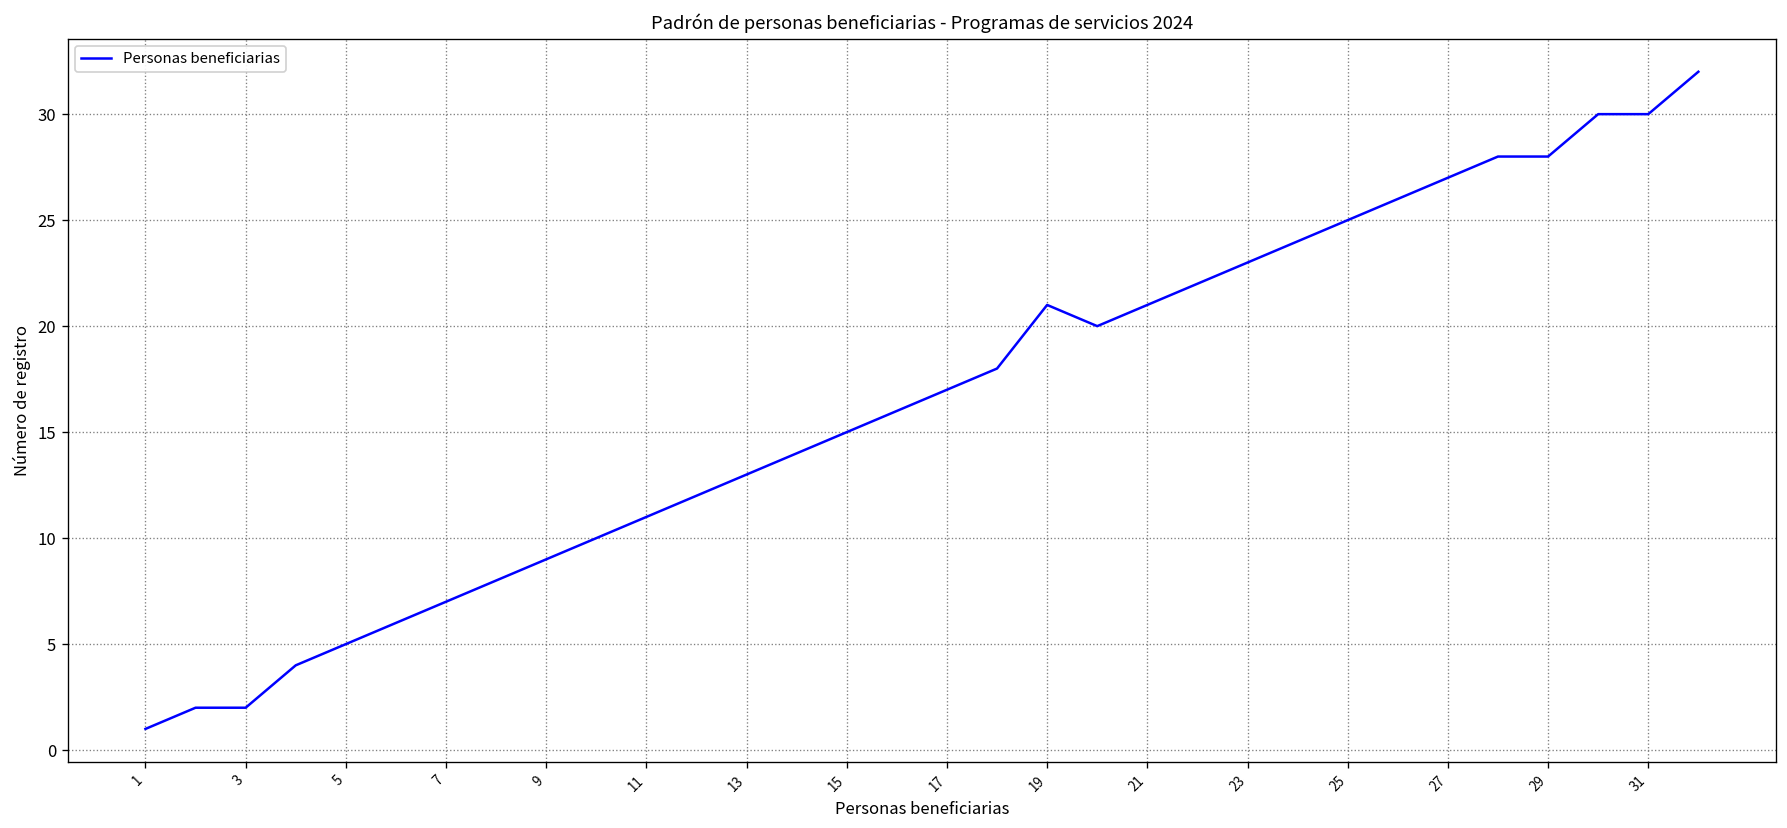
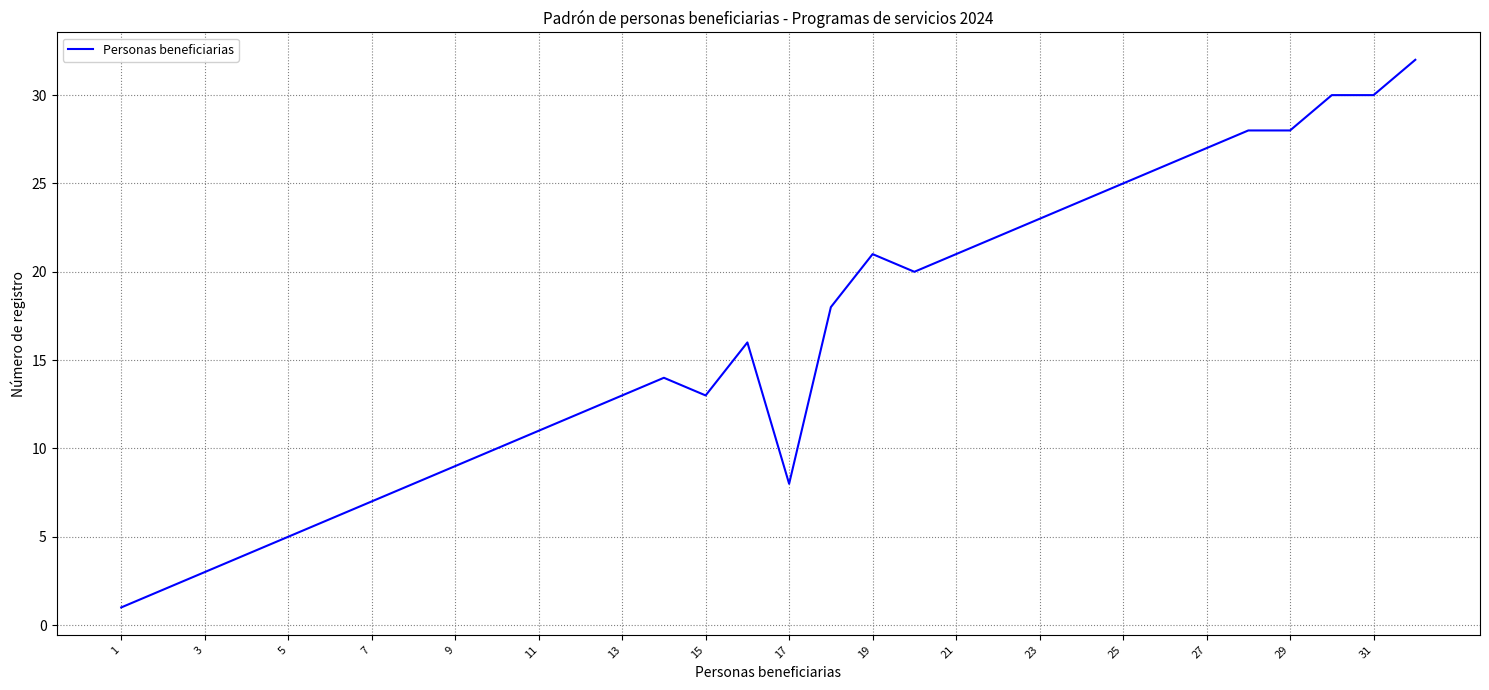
  {
    "1": 1,
-   "3": 2,
+   "3": 3,
    "5": 5,
    "7": 7,
    "9": 9,
    "11": 11,
    "13": 13,
-   "15": 15,
-   "17": 17,
+   "15": 13,
+   "17": 8,
    "19": 21,
    "21": 21,
    "23": 23,
    "25": 25,
    "27": 27,
    "29": 28,
    "31": 30
  }
